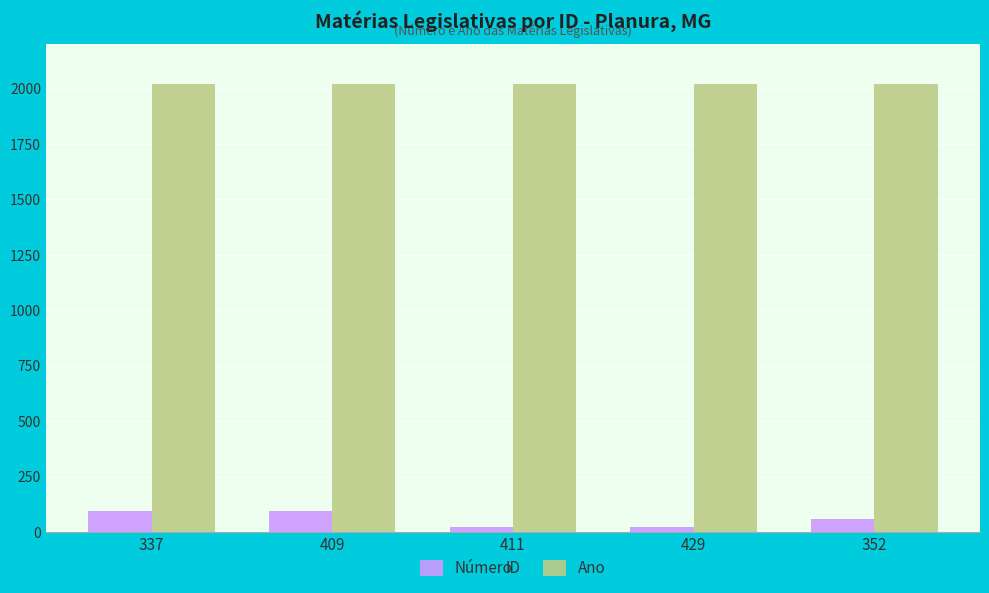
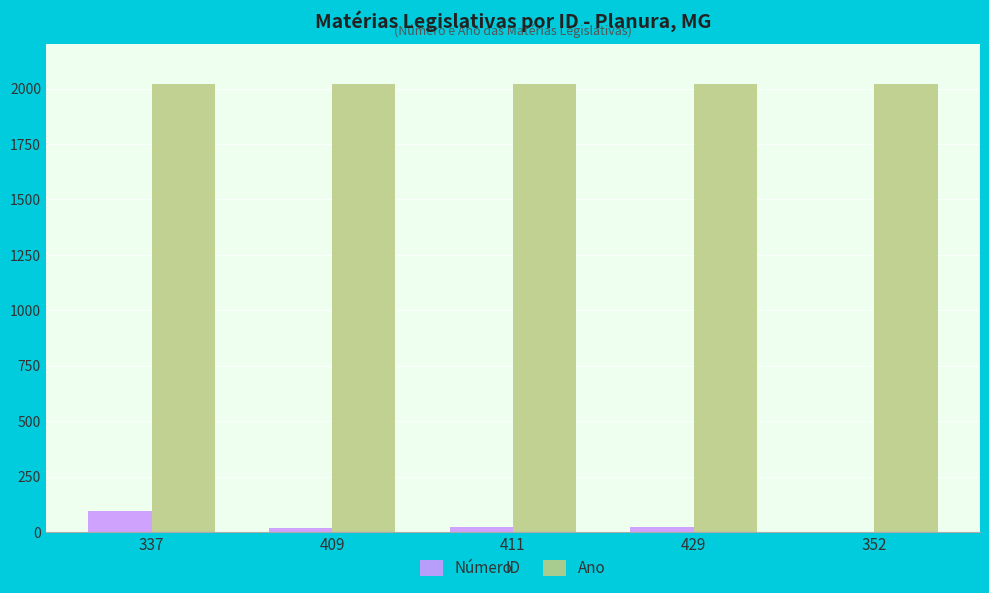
  {
    "Número": {
      "337": 100,
-     "409": 90,
+     "409": 20,
      "411": 20,
      "429": 20,
-     "352": 60
+     "352": 0
    },
    "Ano": {
      "337": 2020,
      "409": 2020,
      "411": 2020,
      "429": 2020,
      "352": 2020
    }
  }
